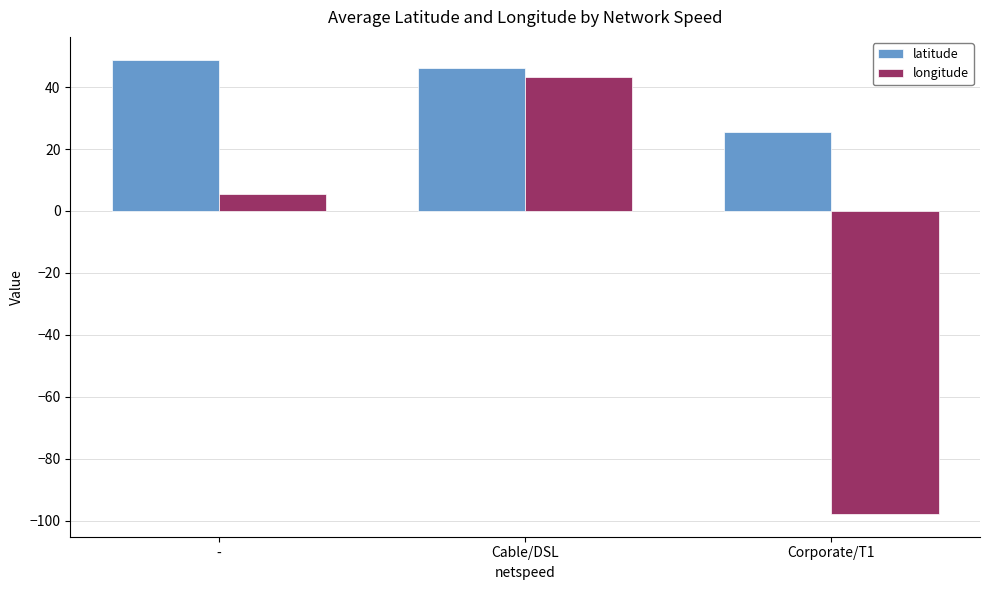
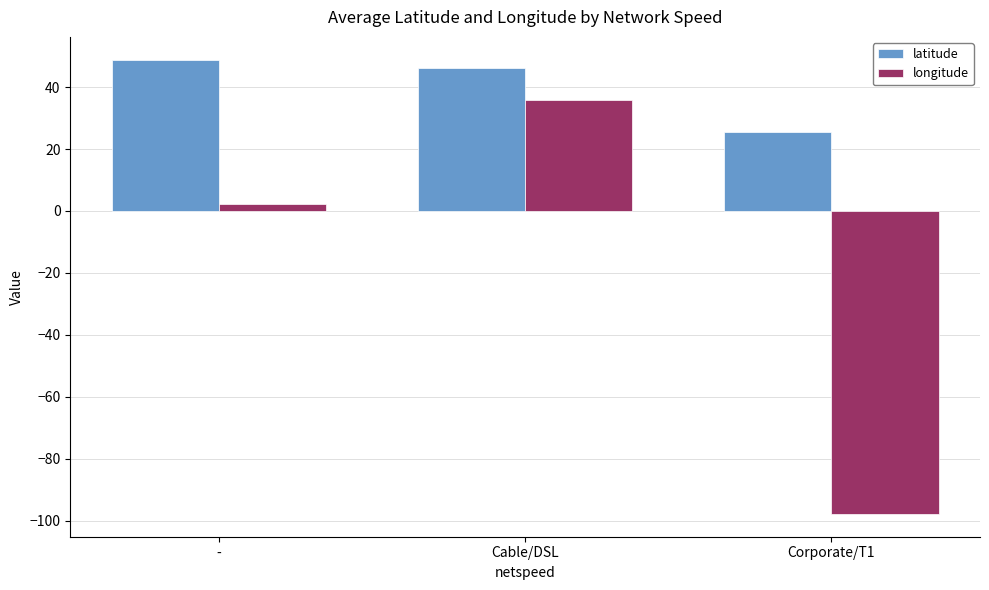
  {
    "latitude": {
      "-": 49,
      "Cable/DSL": 46,
      "Corporate/T1": 26
    },
    "longitude": {
-     "-": 6,
-     "Cable/DSL": 43,
+     "-": 2,
+     "Cable/DSL": 36,
      "Corporate/T1": -98
    }
  }
